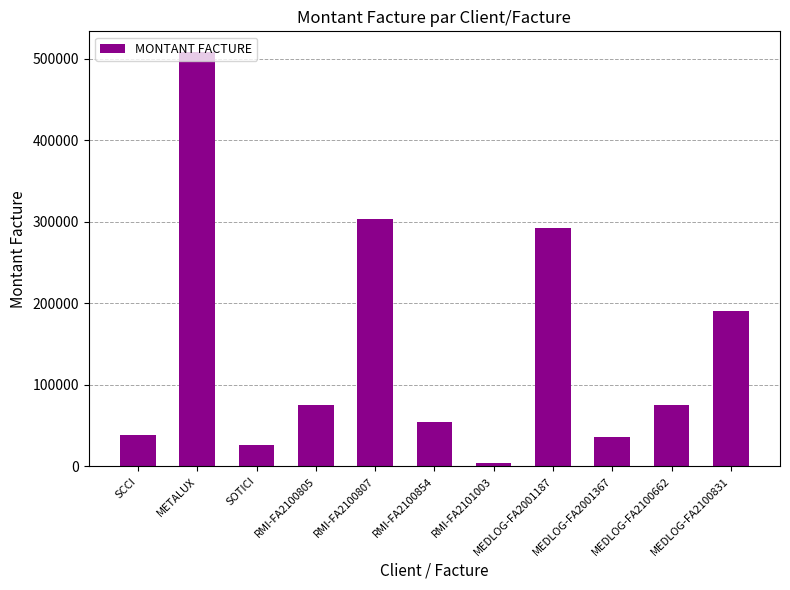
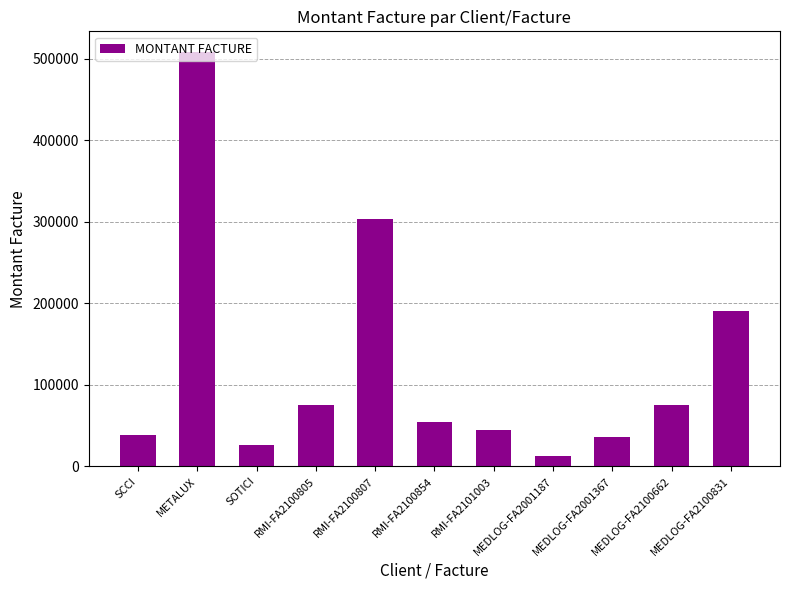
  {
    "SCCI": 40000,
    "SOTICI": 30000,
    "RMI-FA2100805": 80000,
    "RMI-FA2100807": 300000,
    "RMI-FA2100854": 50000,
-   "RMI-FA2101003": 0,
-   "MEDLOG-FA2001187": 290000,
+   "RMI-FA2101003": 50000,
+   "MEDLOG-FA2001187": 10000,
    "MEDLOG-FA2001367": 40000,
    "MEDLOG-FA2100662": 80000,
    "MEDLOG-FA2100831": 190000
  }
